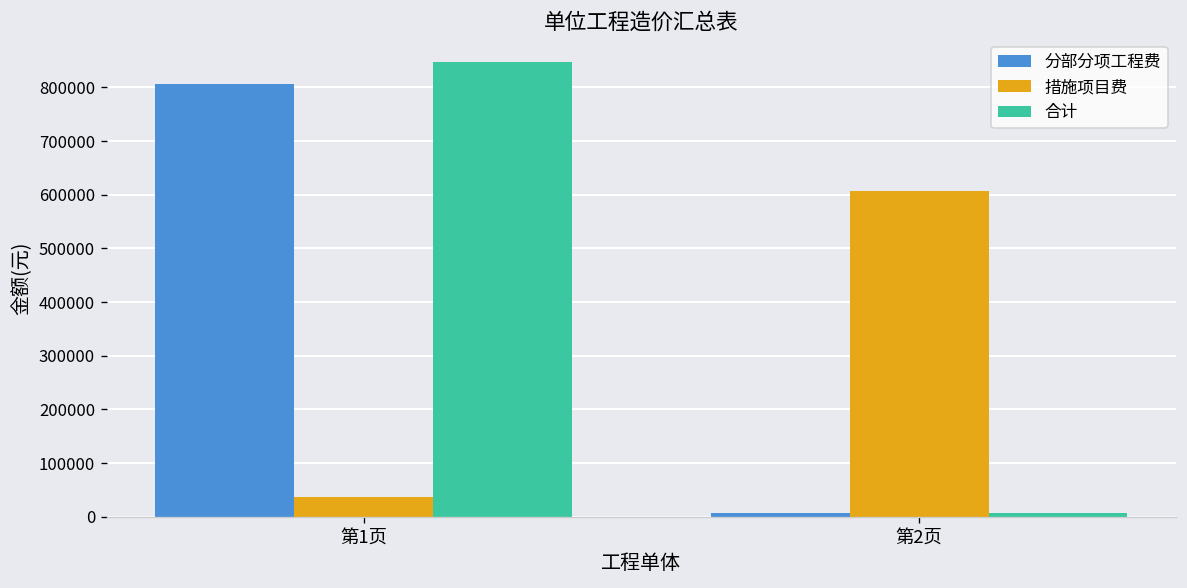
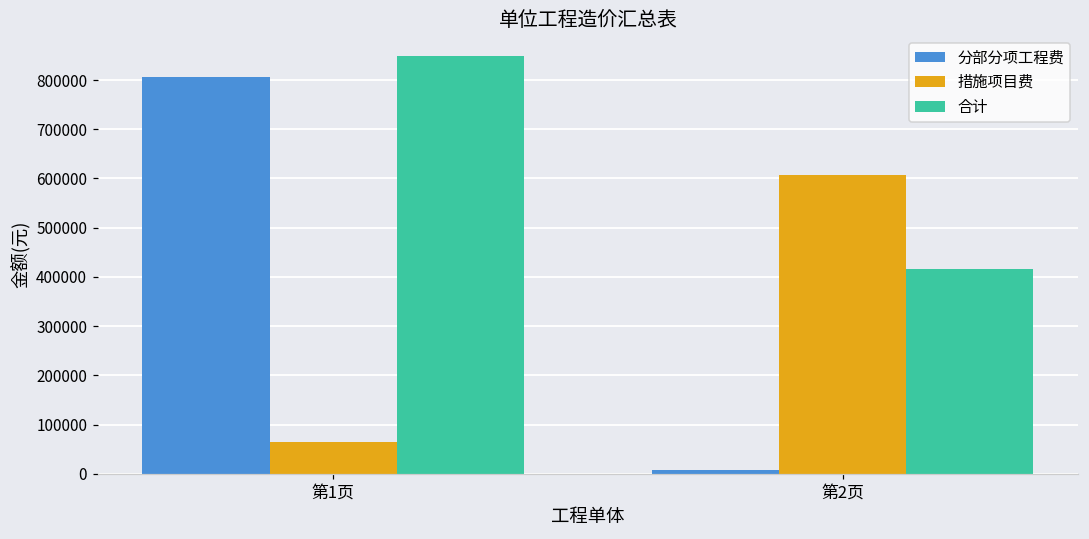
  {
    "分部分项工程费": {
      "第1页": 810000,
      "第2页": 10000
    },
    "措施项目费": {
-     "第1页": 40000,
+     "第1页": 60000,
      "第2页": 610000
    },
    "合计": {
      "第1页": 850000,
-     "第2页": 10000
+     "第2页": 420000
    }
  }
